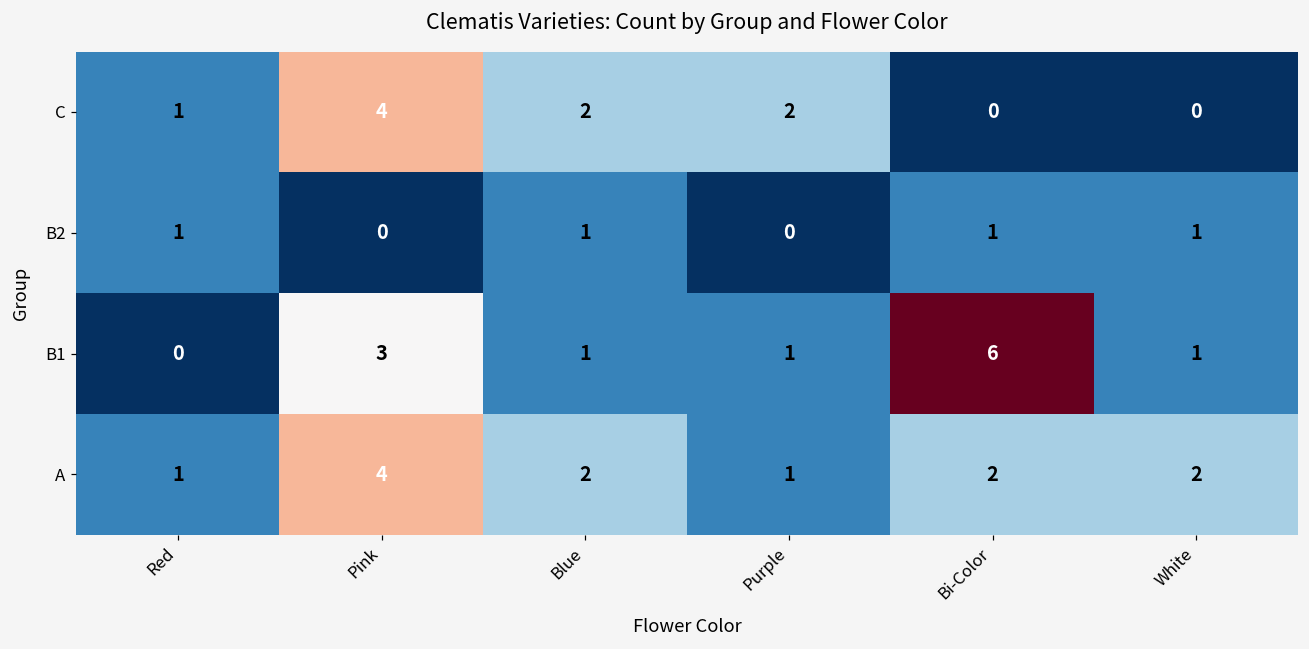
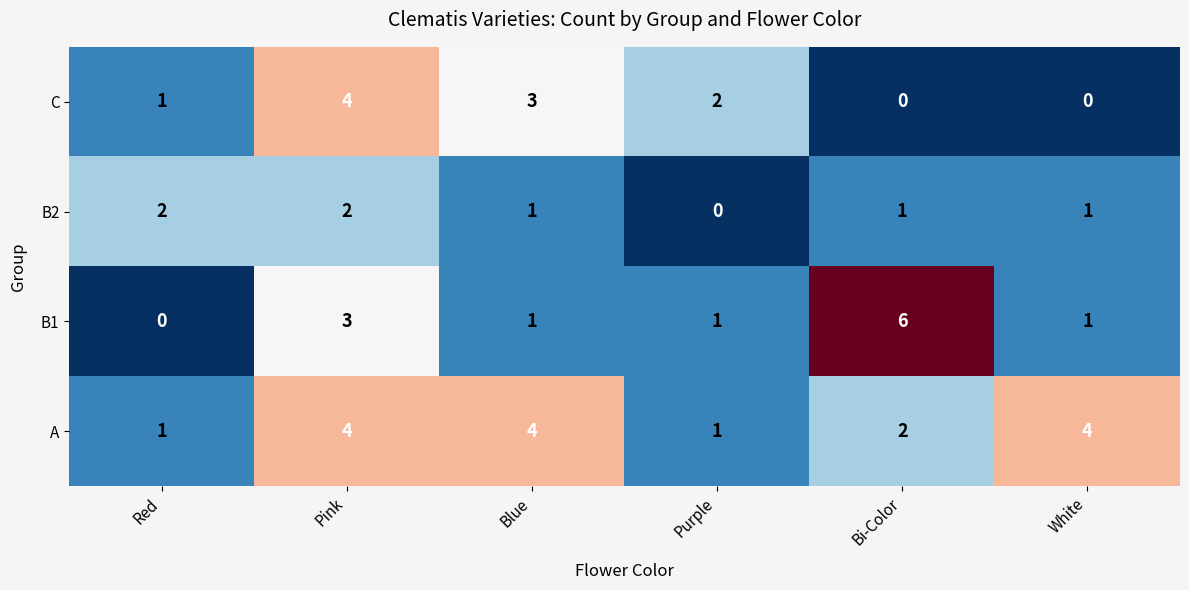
  {
    "C": {
      "Red": 1,
      "Pink": 4,
-     "Blue": 2,
+     "Blue": 3,
      "Purple": 2,
      "Bi-Color": 0,
      "White": 0
    },
    "B2": {
-     "Red": 1,
-     "Pink": 0,
+     "Red": 2,
+     "Pink": 2,
      "Blue": 1,
      "Purple": 0,
      "Bi-Color": 1,
      "White": 1
    },
    "B1": {
      "Red": 0,
      "Pink": 3,
      "Blue": 1,
      "Purple": 1,
      "Bi-Color": 6,
      "White": 1
    },
    "A": {
      "Red": 1,
      "Pink": 4,
-     "Blue": 2,
+     "Blue": 4,
      "Purple": 1,
      "Bi-Color": 2,
-     "White": 2
+     "White": 4
    }
  }
